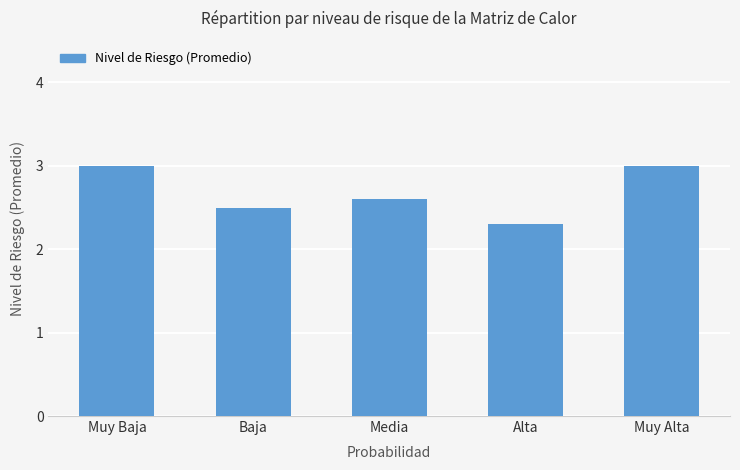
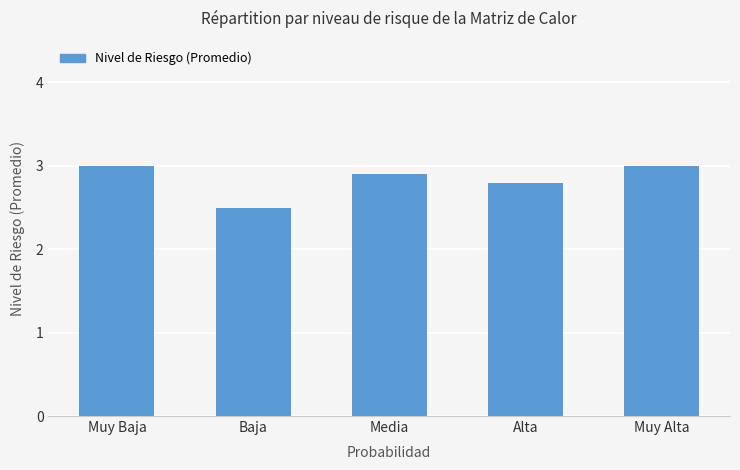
  {
    "Muy Baja": 3.0,
    "Baja": 2.5,
-   "Media": 2.6,
-   "Alta": 2.3,
+   "Media": 2.9,
+   "Alta": 2.8,
    "Muy Alta": 3.0
  }
